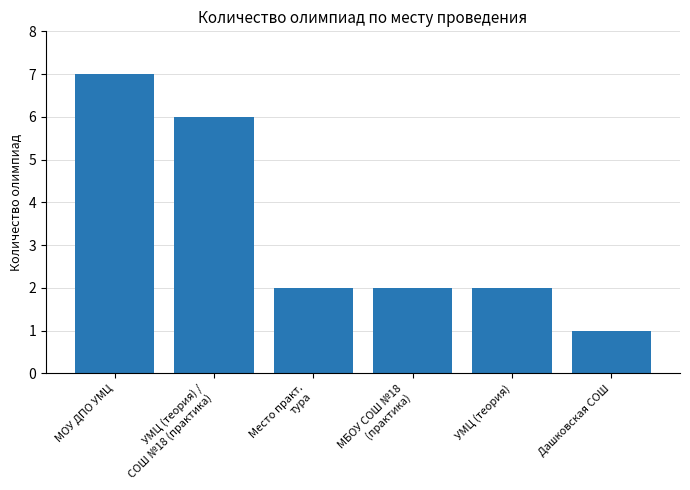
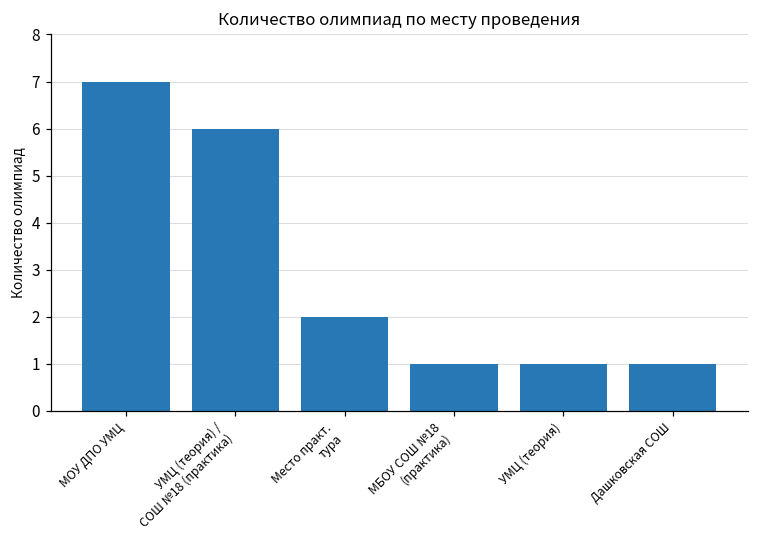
  {
    "МОУ ДПО УМЦ": 7,
    "УМЦ (теория) / СОШ №18 (практика)": 6,
    "Место практ. тура": 2,
-   "МБОУ СОШ №18 (практика)": 2,
-   "УМЦ (теория)": 2,
+   "МБОУ СОШ №18 (практика)": 1,
+   "УМЦ (теория)": 1,
    "Дашковская СОШ": 1
  }
